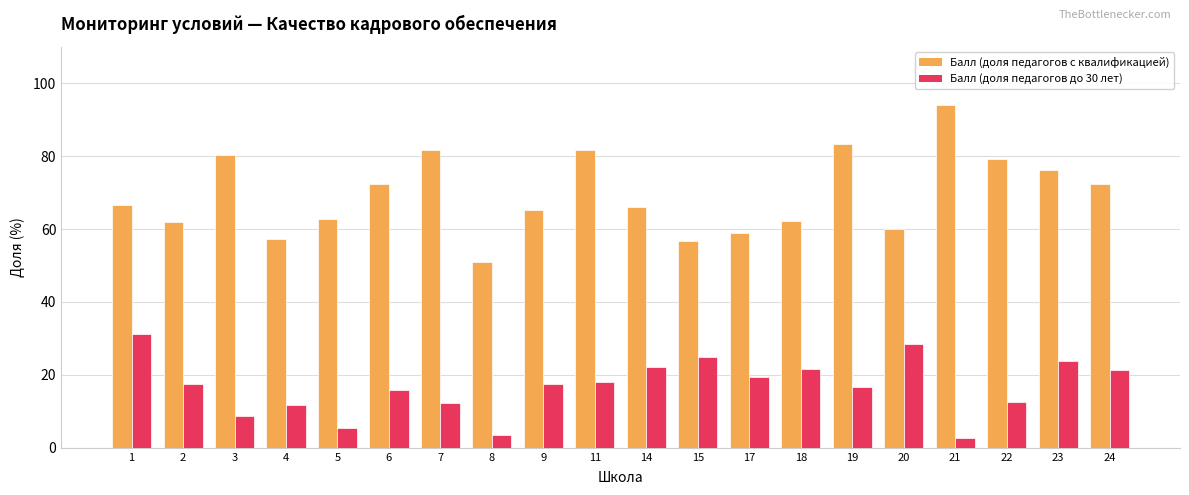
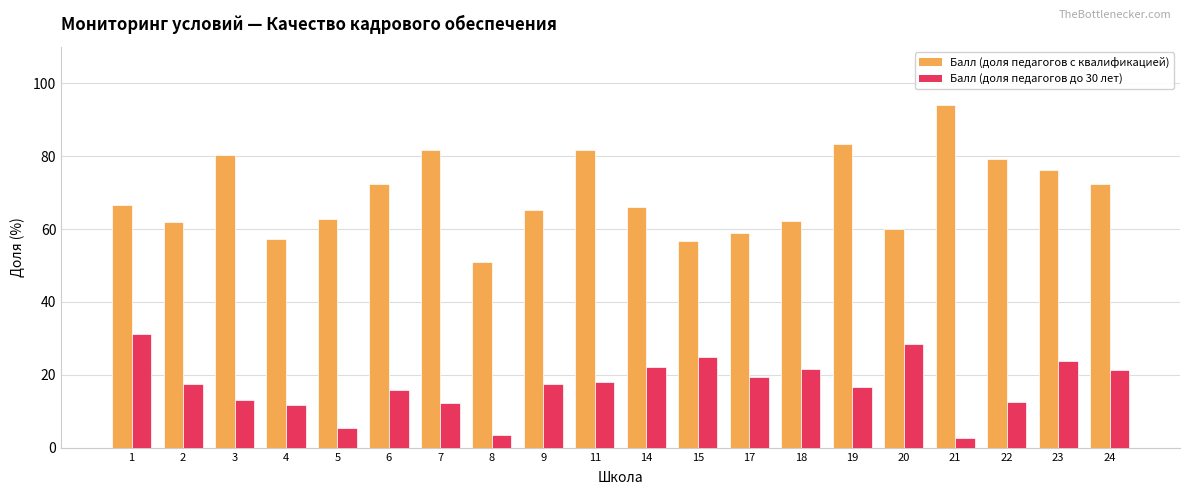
  {
    "Балл (доля педагогов с квалификацией)": {
      "1": 67,
      "2": 62,
      "3": 80,
      "4": 57,
      "5": 63,
      "6": 73,
      "7": 82,
      "8": 51,
      "9": 65,
      "11": 82,
      "14": 66,
      "15": 57,
      "17": 59,
      "18": 62,
      "19": 83,
      "20": 60,
      "21": 94,
      "22": 79,
      "23": 76,
      "24": 72
    },
    "Балл (доля педагогов до 30 лет)": {
      "1": 31,
      "2": 18,
-     "3": 9,
+     "3": 13,
      "4": 12,
      "5": 6,
      "6": 16,
      "7": 12,
      "8": 4,
      "9": 18,
      "11": 18,
      "14": 22,
      "15": 25,
      "17": 19,
      "18": 22,
      "19": 17,
      "20": 29,
      "21": 3,
      "22": 13,
      "23": 24,
      "24": 21
    }
  }
